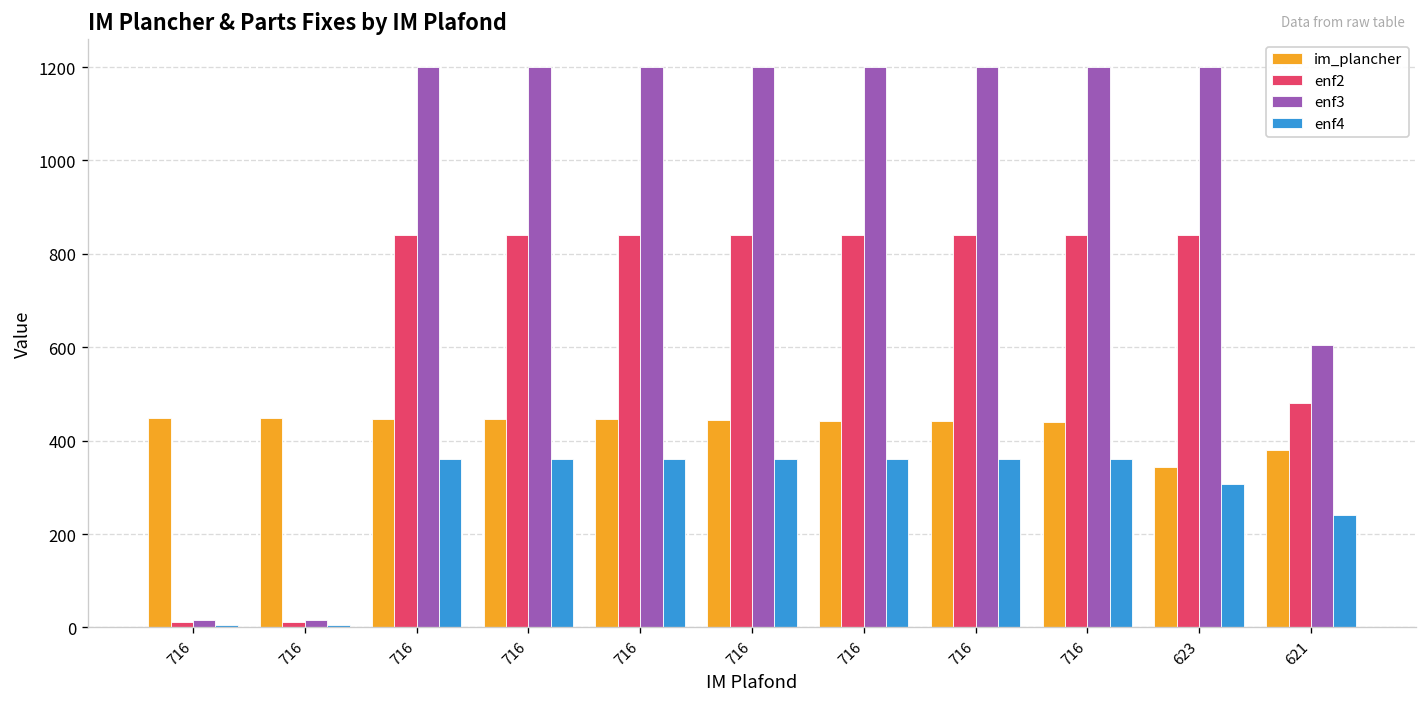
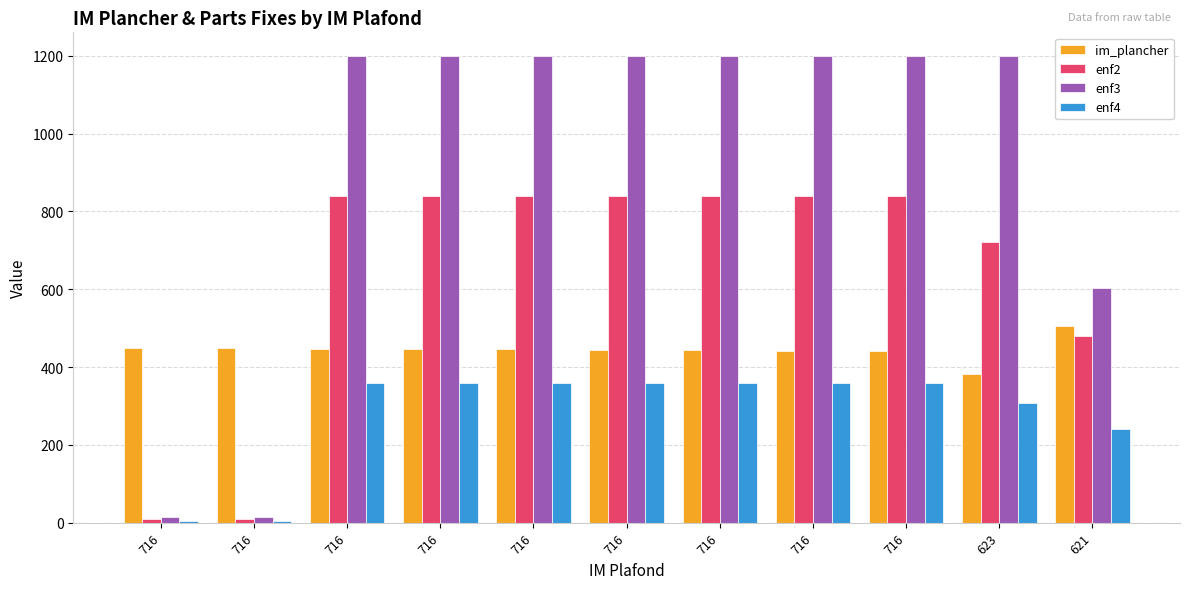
  {
    "im_plancher": {
-     "623": 340,
-     "621": 380
+     "623": 380,
+     "621": 510
    },
    "enf2": {
-     "623": 840,
+     "623": 720,
      "621": 480
    },
    "enf3": {
      "623": 1200,
      "621": 600
    },
    "enf4": {
      "623": 310,
      "621": 240
    }
  }
